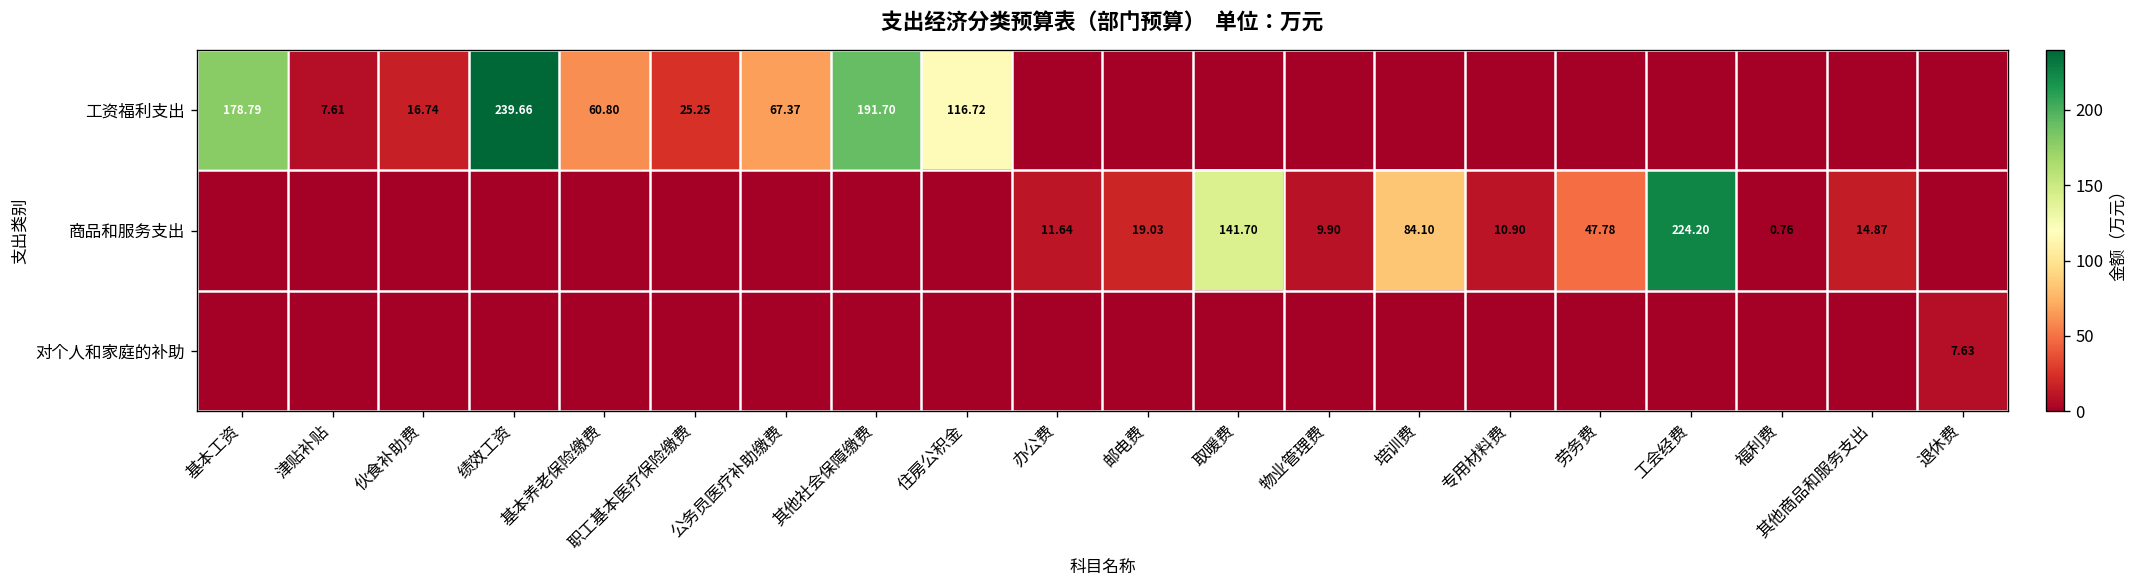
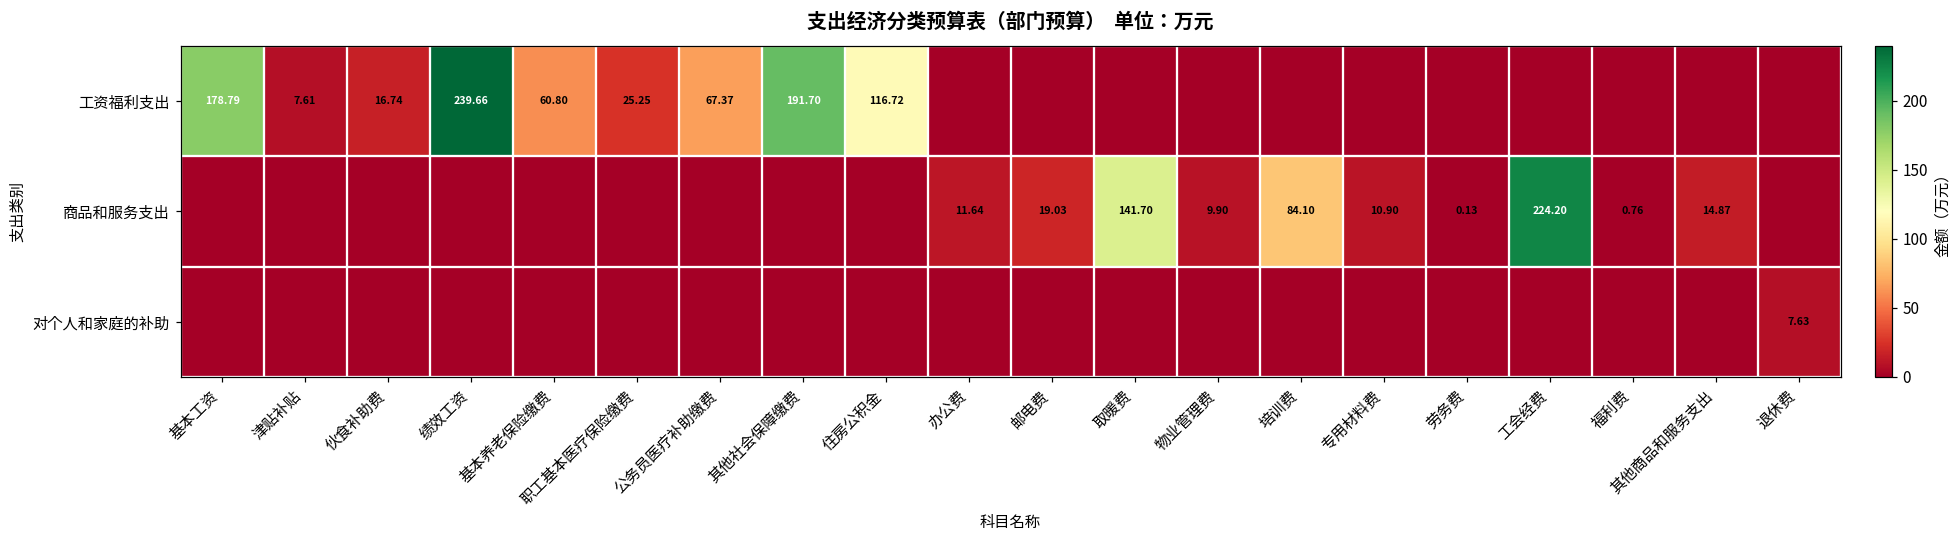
  {
    "工资福利支出": {
      "基本工资": 178.79,
      "津贴补贴": 7.61,
      "伙食补助费": 16.74,
      "绩效工资": 239.66,
      "基本养老保险缴费": 60.80,
      "职工基本医疗保险缴费": 25.25,
      "公务员医疗补助缴费": 67.37,
      "其他社会保障缴费": 191.70,
      "住房公积金": 116.72
    },
    "商品和服务支出": {
      "办公费": 11.64,
      "邮电费": 19.03,
      "取暖费": 141.70,
      "物业管理费": 9.90,
      "培训费": 84.10,
      "专用材料费": 10.90,
-     "劳务费": 47.78,
+     "劳务费": 0.13,
      "工会经费": 224.20,
      "福利费": 0.76,
      "其他商品和服务支出": 14.87
    },
    "对个人和家庭的补助": {
      "退休费": 7.63
    }
  }
